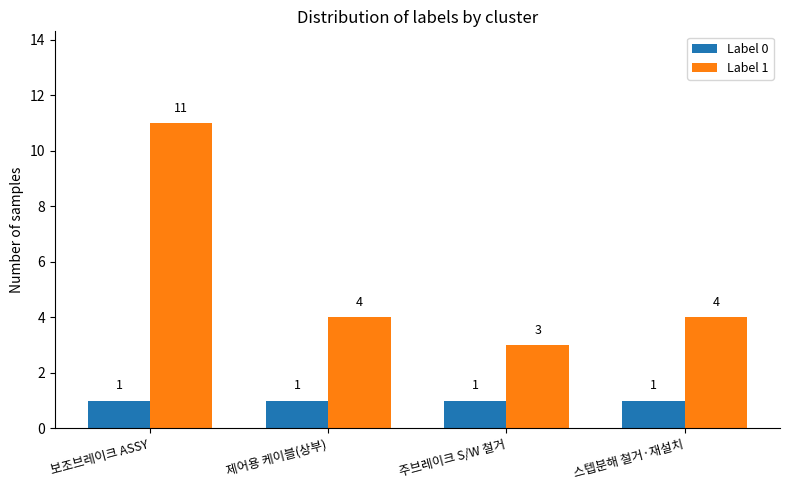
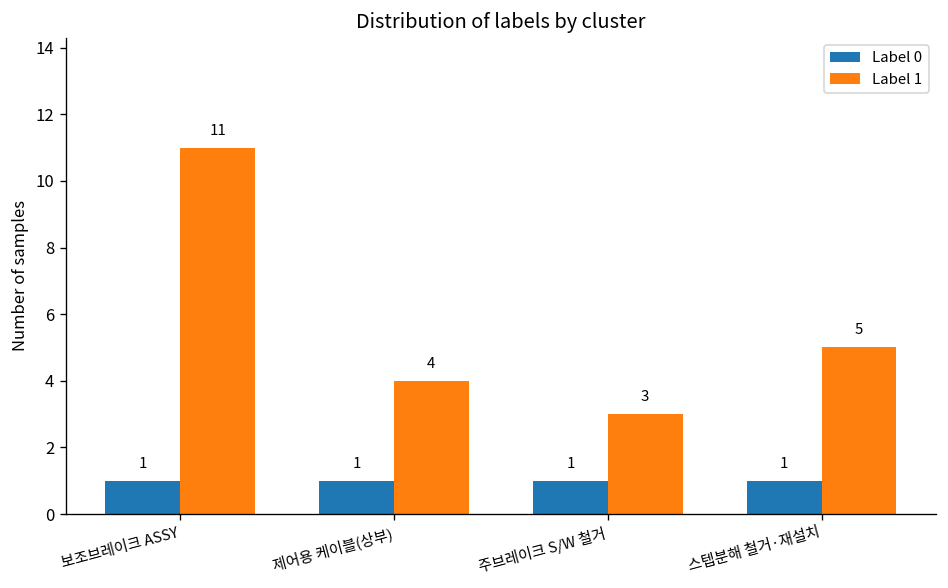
  {
    "Label 0": {
      "보조브레이크 ASSY": 1,
      "제어용 케이블(상부)": 1,
      "주브레이크 S/W 철거": 1,
      "스텝분해 철거·재설치": 1
    },
    "Label 1": {
      "보조브레이크 ASSY": 11,
      "제어용 케이블(상부)": 4,
      "주브레이크 S/W 철거": 3,
-     "스텝분해 철거·재설치": 4
+     "스텝분해 철거·재설치": 5
    }
  }
